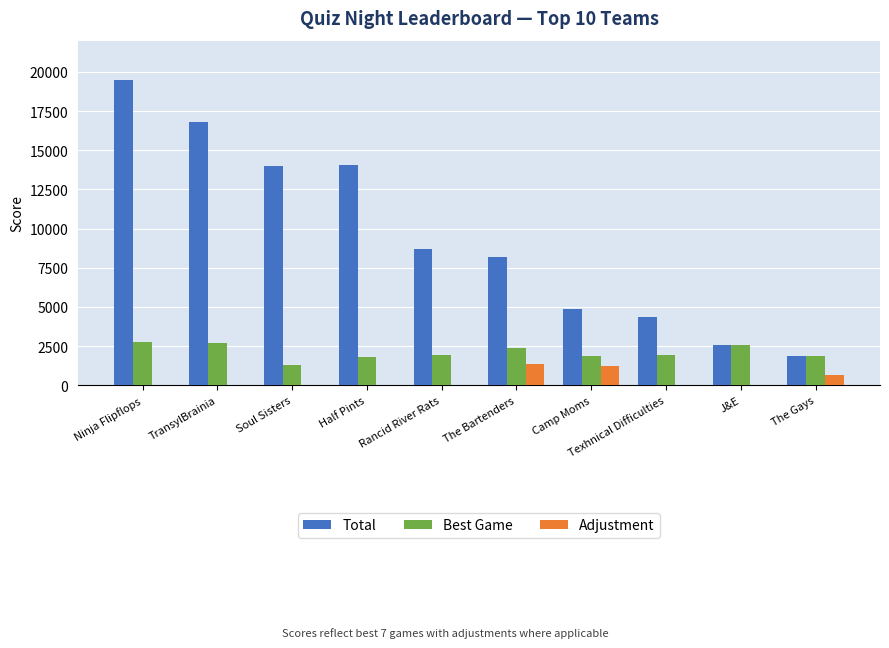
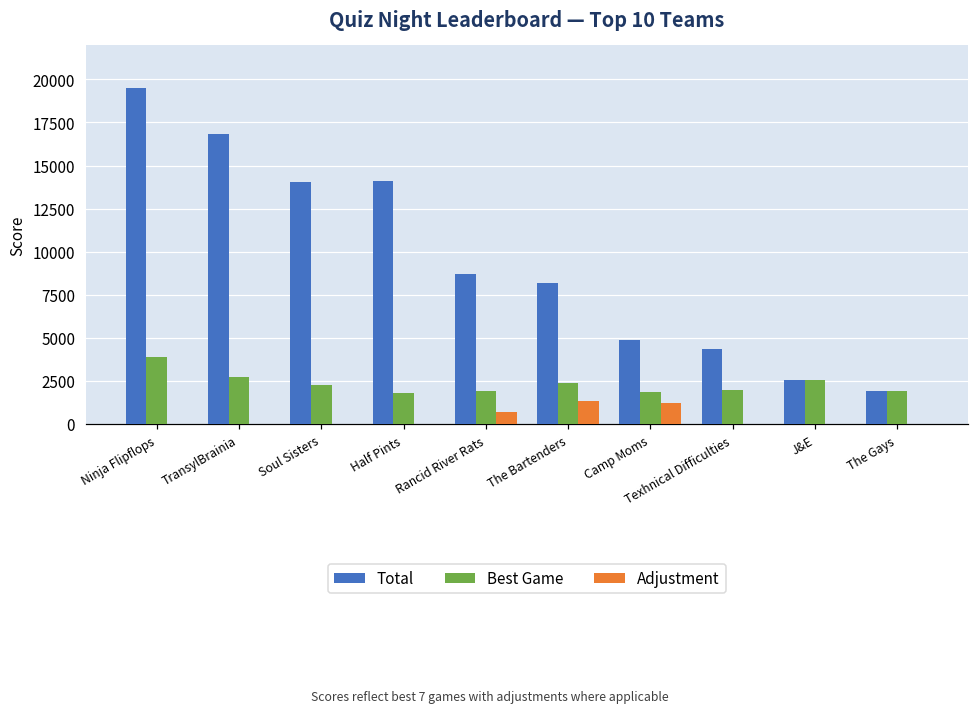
  {
    "Total": {
      "Ninja Flipflops": 19500,
      "TransylBrainia": 16800,
      "Soul Sisters": 14000,
      "Half Pints": 14100,
      "Rancid River Rats": 8700,
      "The Bartenders": 8200,
      "Camp Moms": 4800,
      "Texhnical Difficulties": 4400,
      "J&E": 2600,
      "The Gays": 1900
    },
    "Best Game": {
-     "Ninja Flipflops": 2800,
+     "Ninja Flipflops": 3900,
      "TransylBrainia": 2700,
-     "Soul Sisters": 1300,
+     "Soul Sisters": 2200,
      "Half Pints": 1800,
      "Rancid River Rats": 1900,
      "The Bartenders": 2400,
      "Camp Moms": 1900,
      "Texhnical Difficulties": 2000,
      "J&E": 2600,
      "The Gays": 1900
    },
    "Adjustment": {
-     "Rancid River Rats": 0,
+     "Rancid River Rats": 700,
      "The Bartenders": 1300,
      "Camp Moms": 1200,
      "Texhnical Difficulties": 0,
      "J&E": 0,
-     "The Gays": 600
+     "The Gays": 0
    }
  }
